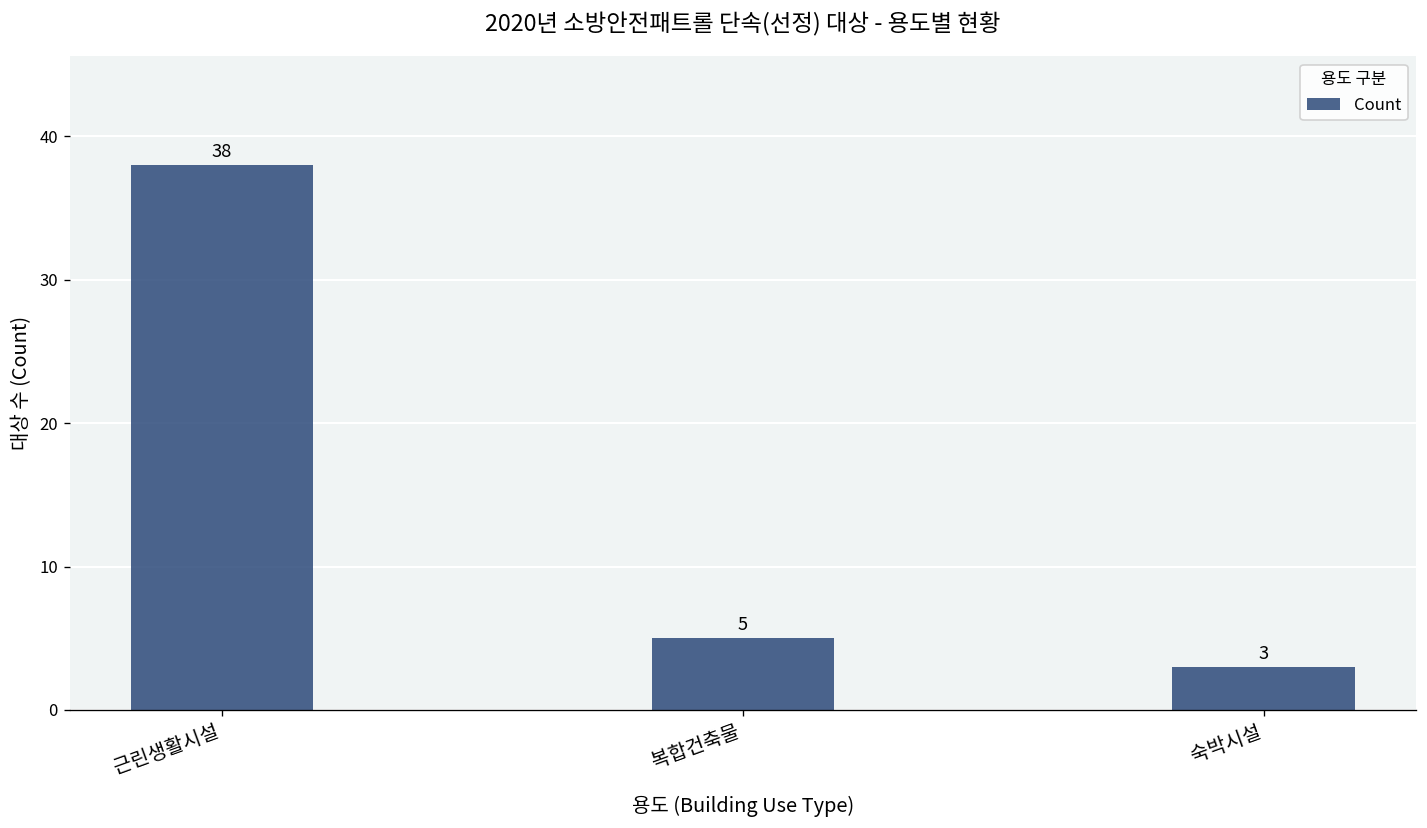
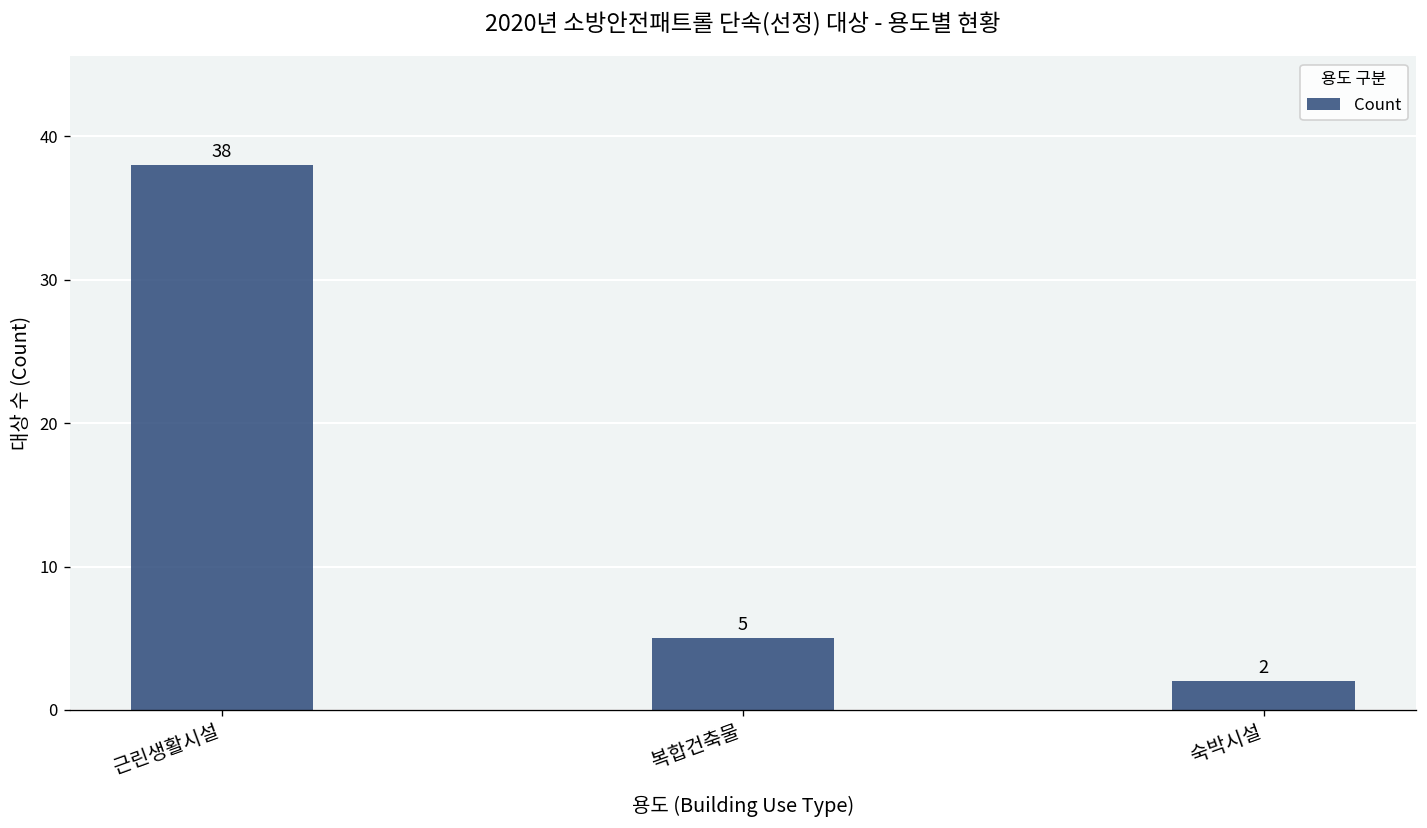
  {
    "근린생활시설": 38,
    "복합건축물": 5,
-   "숙박시설": 3
+   "숙박시설": 2
  }
